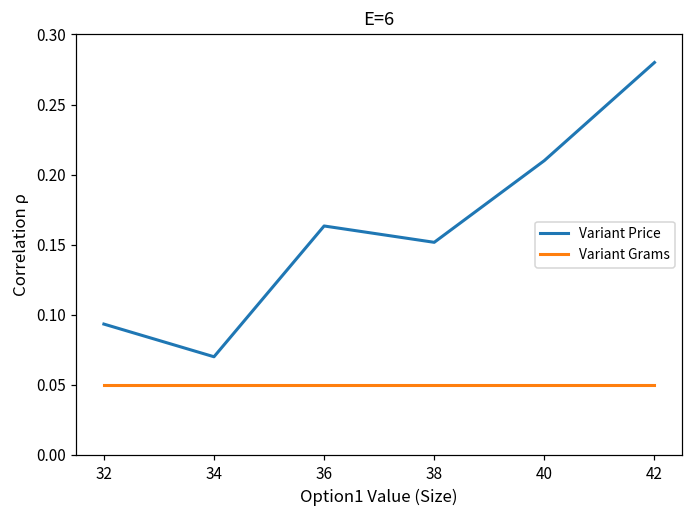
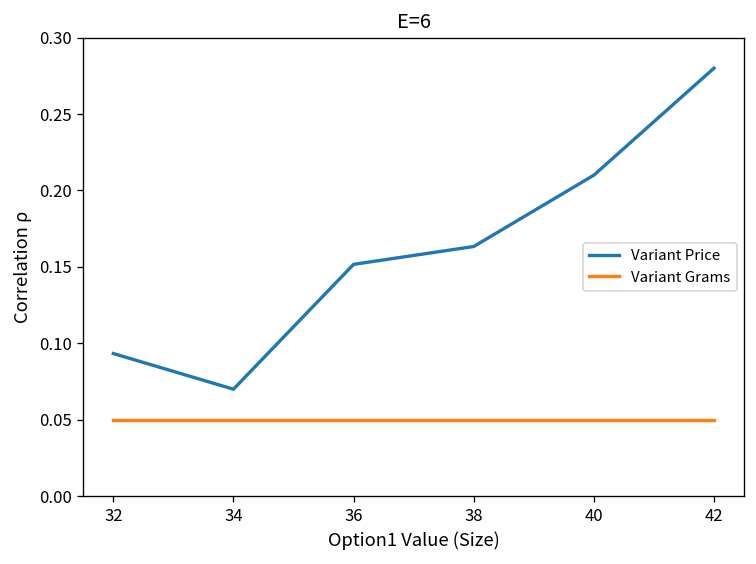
  {
    "Variant Price": {
      "32": 0.093,
      "34": 0.070,
-     "36": 0.163,
-     "38": 0.152,
+     "36": 0.152,
+     "38": 0.163,
      "40": 0.210,
      "42": 0.280
    },
    "Variant Grams": {
      "32": 0.050,
      "34": 0.050,
      "36": 0.050,
      "38": 0.050,
      "40": 0.050,
      "42": 0.050
    }
  }
